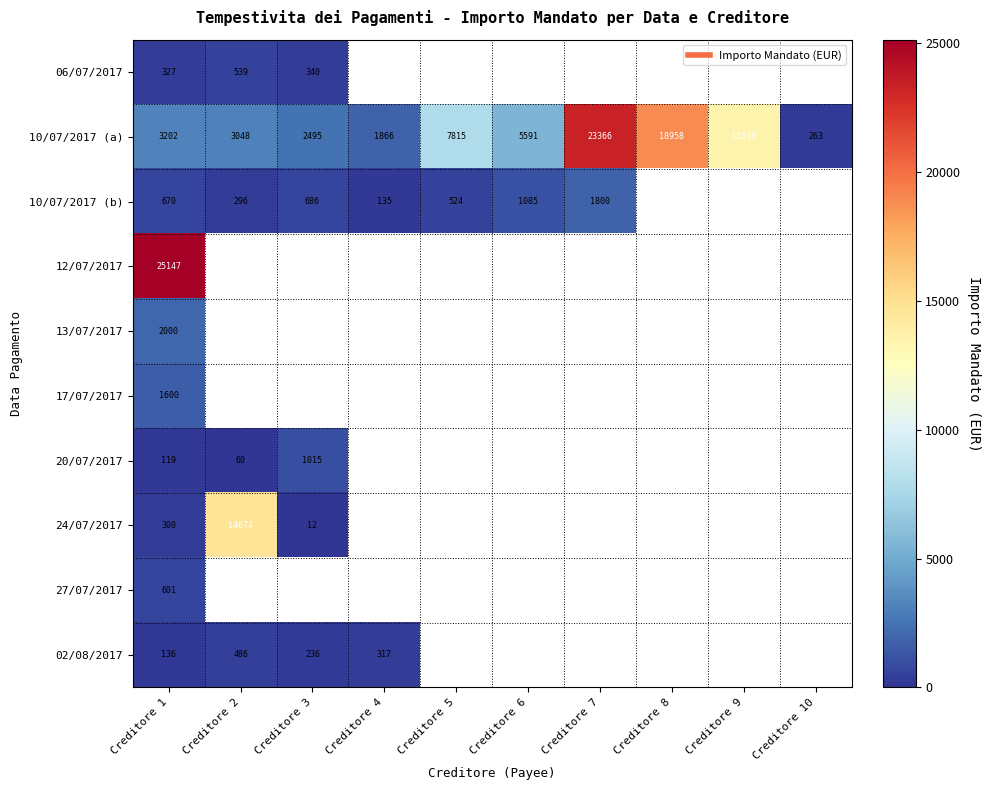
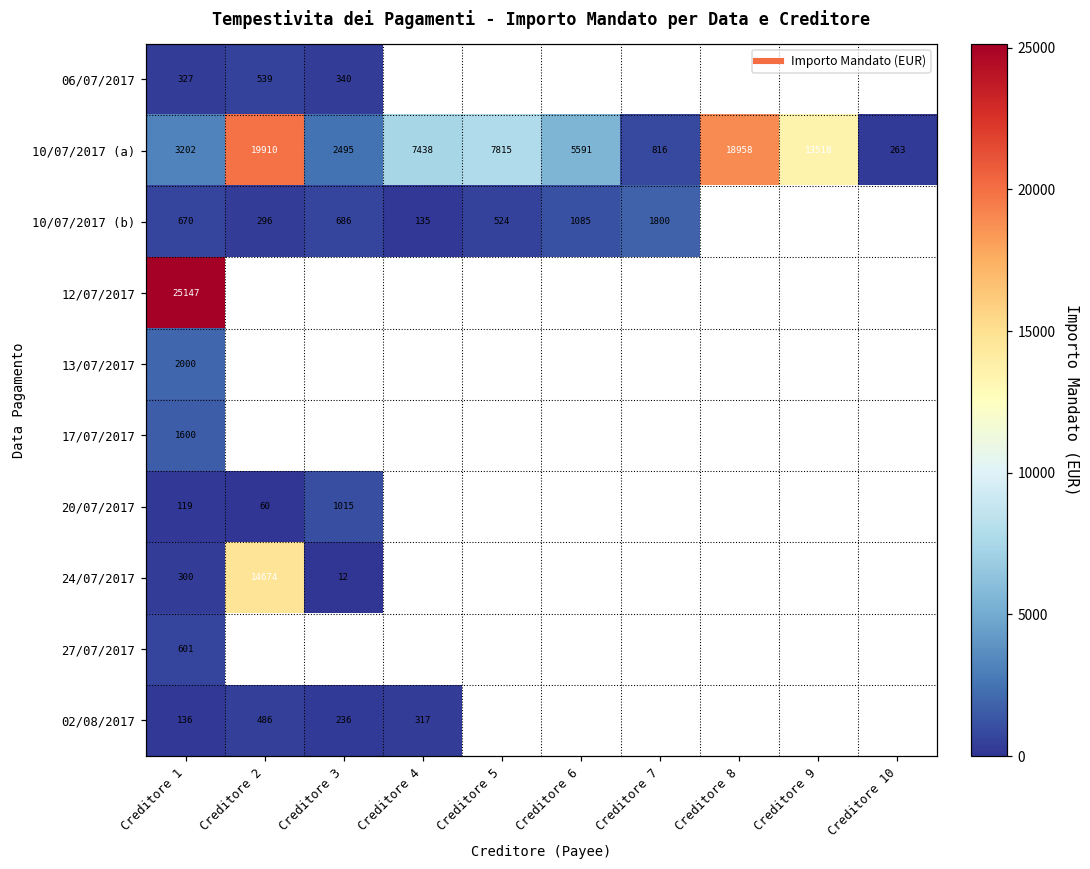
  {
    "06/07/2017": {
      "Creditore 1": 327,
      "Creditore 2": 539,
      "Creditore 3": 340
    },
    "10/07/2017 (a)": {
      "Creditore 1": 3202,
-     "Creditore 2": 3048,
+     "Creditore 2": 19910,
      "Creditore 3": 2495,
-     "Creditore 4": 1866,
+     "Creditore 4": 7438,
      "Creditore 5": 7815,
      "Creditore 6": 5591,
-     "Creditore 7": 23366,
+     "Creditore 7": 816,
      "Creditore 8": 18958,
      "Creditore 9": 13518,
      "Creditore 10": 263
    },
    "10/07/2017 (b)": {
      "Creditore 1": 670,
      "Creditore 2": 296,
      "Creditore 3": 686,
      "Creditore 4": 135,
      "Creditore 5": 524,
      "Creditore 6": 1085,
      "Creditore 7": 1800
    },
    "12/07/2017": {
      "Creditore 1": 25147
    },
    "13/07/2017": {
      "Creditore 1": 2000
    },
    "17/07/2017": {
      "Creditore 1": 1600
    },
    "20/07/2017": {
      "Creditore 1": 119,
      "Creditore 2": 60,
      "Creditore 3": 1015
    },
    "24/07/2017": {
      "Creditore 1": 300,
      "Creditore 2": 14674,
      "Creditore 3": 12
    },
    "27/07/2017": {
      "Creditore 1": 601
    },
    "02/08/2017": {
      "Creditore 1": 136,
      "Creditore 2": 486,
      "Creditore 3": 236,
      "Creditore 4": 317
    }
  }
